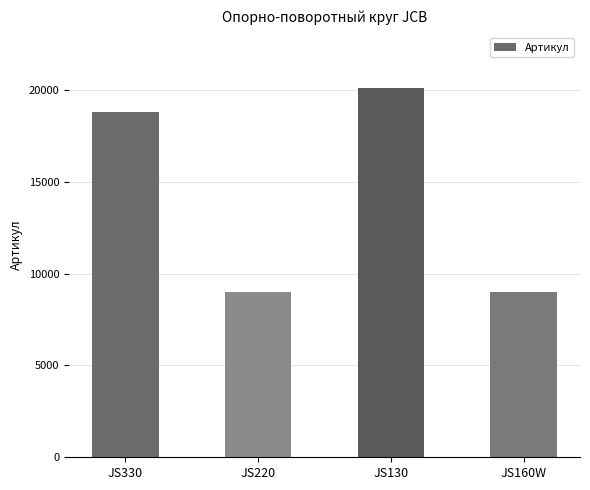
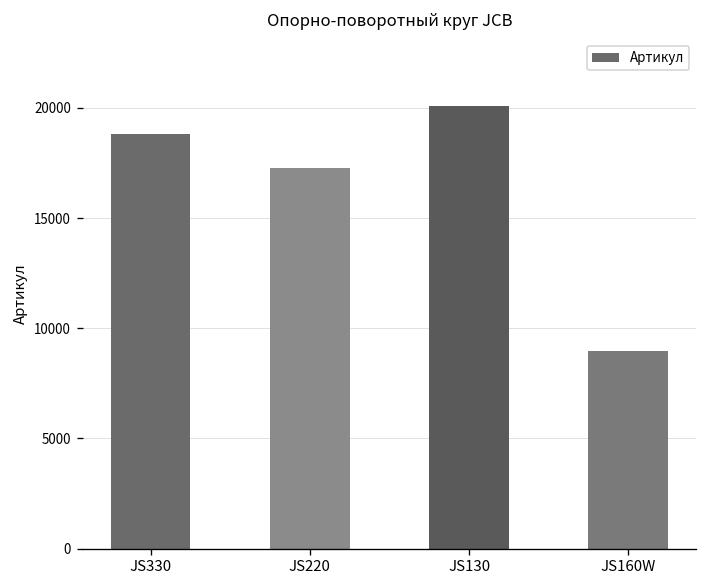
  {
    "JS330": 18800,
-   "JS220": 9000,
+   "JS220": 17300,
    "JS130": 20100,
    "JS160W": 9000
  }
